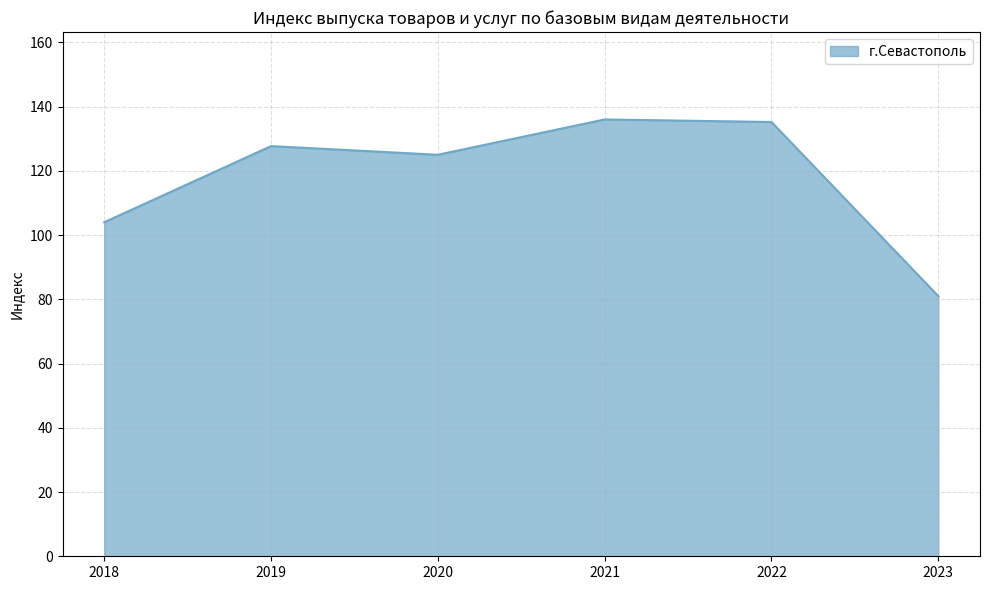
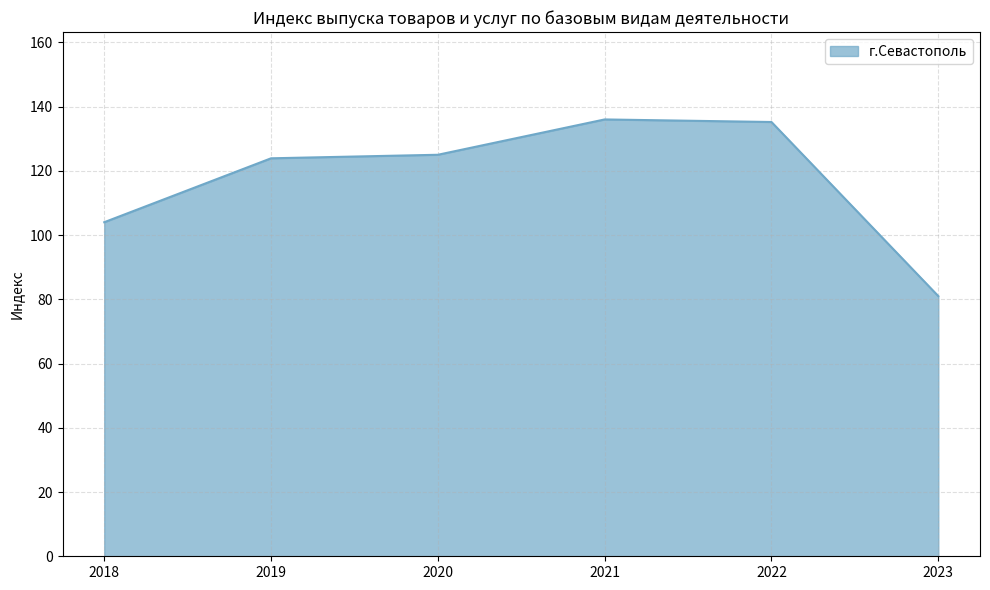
  {
    "2018": 104,
-   "2019": 128,
+   "2019": 124,
    "2020": 125,
    "2021": 136,
    "2022": 135,
    "2023": 81
  }
